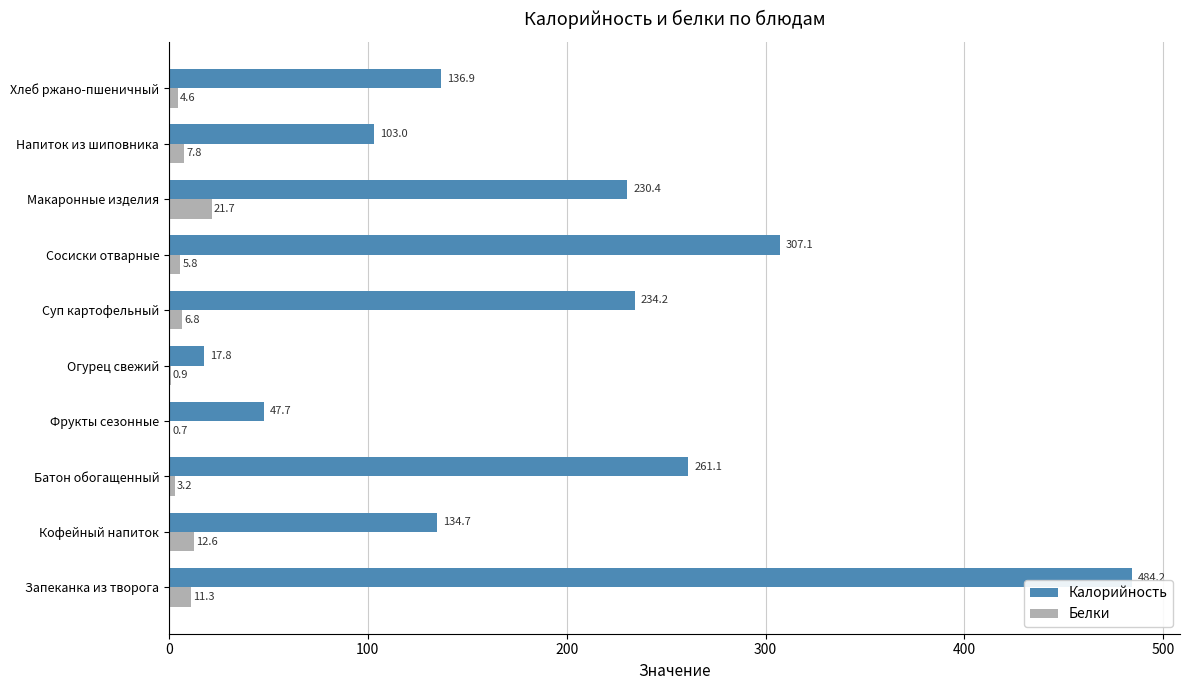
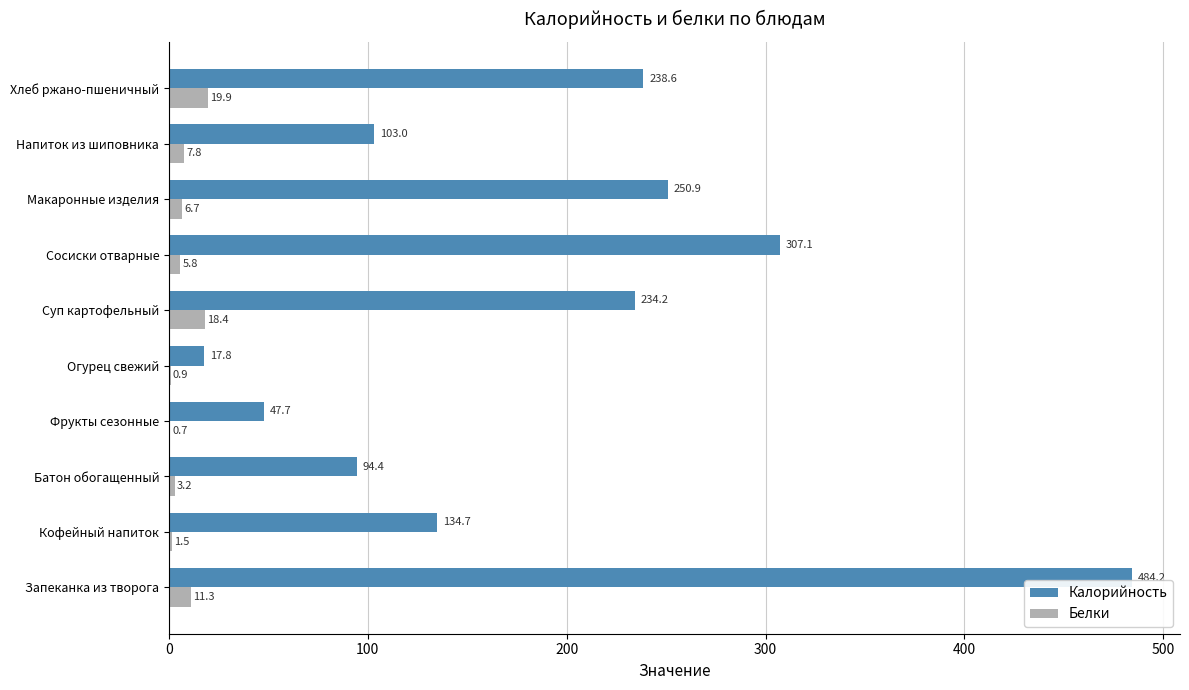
  {
    "Калорийность": {
-     "Хлеб ржано-пшеничный": 136.9,
+     "Хлеб ржано-пшеничный": 238.6,
      "Напиток из шиповника": 103.0,
-     "Макаронные изделия": 230.4,
+     "Макаронные изделия": 250.9,
      "Сосиски отварные": 307.1,
      "Суп картофельный": 234.2,
      "Огурец свежий": 17.8,
      "Фрукты сезонные": 47.7,
-     "Батон обогащенный": 261.1,
+     "Батон обогащенный": 94.4,
      "Кофейный напиток": 134.7
    },
    "Белки": {
-     "Хлеб ржано-пшеничный": 4.6,
+     "Хлеб ржано-пшеничный": 19.9,
      "Напиток из шиповника": 7.8,
-     "Макаронные изделия": 21.7,
+     "Макаронные изделия": 6.7,
      "Сосиски отварные": 5.8,
-     "Суп картофельный": 6.8,
+     "Суп картофельный": 18.4,
      "Огурец свежий": 0.9,
      "Фрукты сезонные": 0.7,
      "Батон обогащенный": 3.2,
-     "Кофейный напиток": 12.6,
+     "Кофейный напиток": 1.5,
      "Запеканка из творога": 11.3
    }
  }
